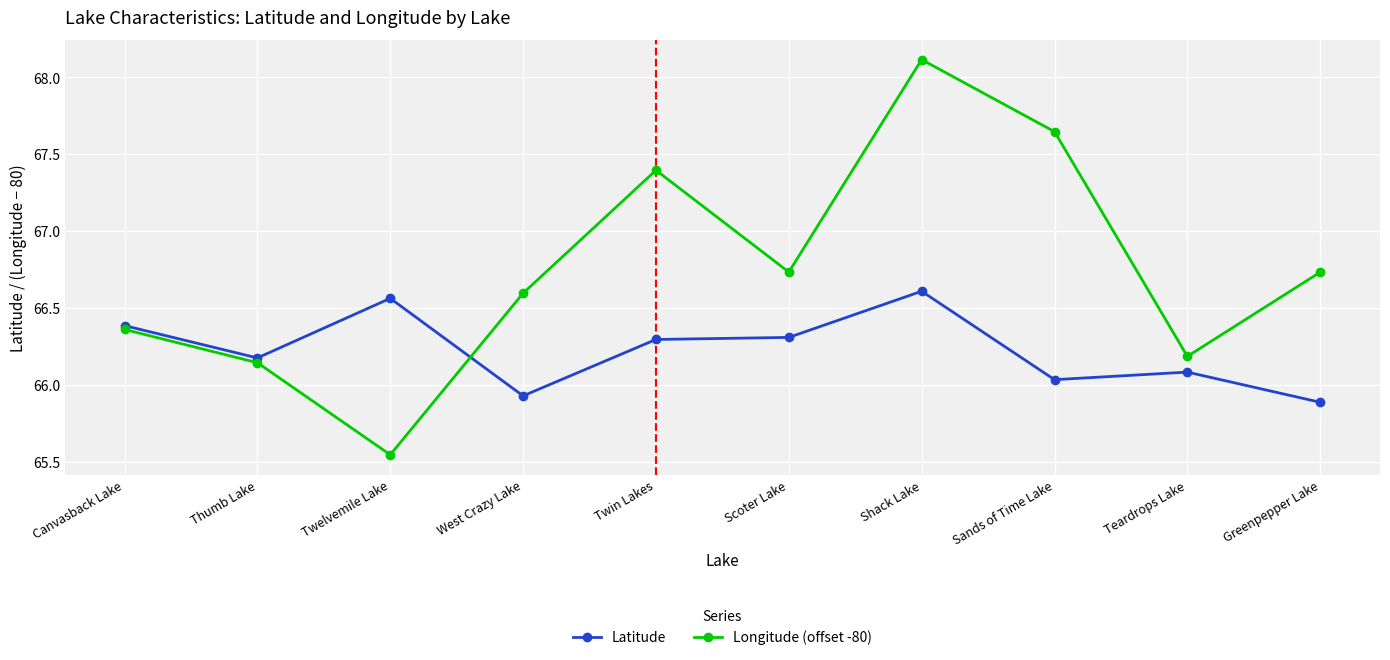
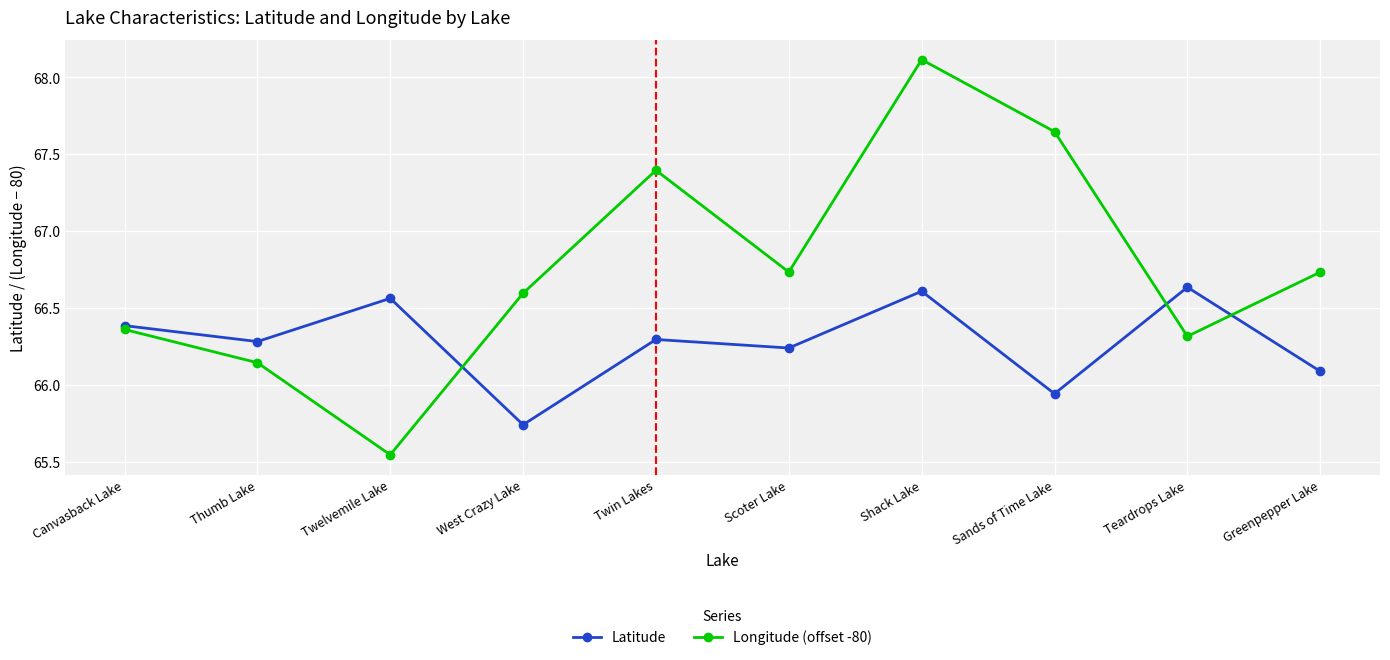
  {
    "Latitude": {
      "Canvasback Lake": 66.39,
-     "Thumb Lake": 66.18,
+     "Thumb Lake": 66.28,
      "Twelvemile Lake": 66.56,
-     "West Crazy Lake": 65.93,
+     "West Crazy Lake": 65.74,
      "Twin Lakes": 66.30,
-     "Scoter Lake": 66.31,
+     "Scoter Lake": 66.24,
      "Shack Lake": 66.61,
-     "Sands of Time Lake": 66.03,
-     "Teardrops Lake": 66.08,
-     "Greenpepper Lake": 65.89
+     "Sands of Time Lake": 65.94,
+     "Teardrops Lake": 66.63,
+     "Greenpepper Lake": 66.09
    },
    "Longitude (offset -80)": {
      "Canvasback Lake": 66.36,
      "Thumb Lake": 66.14,
      "Twelvemile Lake": 65.55,
      "West Crazy Lake": 66.60,
      "Twin Lakes": 67.40,
      "Scoter Lake": 66.73,
      "Shack Lake": 68.11,
      "Sands of Time Lake": 67.65,
-     "Teardrops Lake": 66.19,
+     "Teardrops Lake": 66.32,
      "Greenpepper Lake": 66.73
    }
  }
